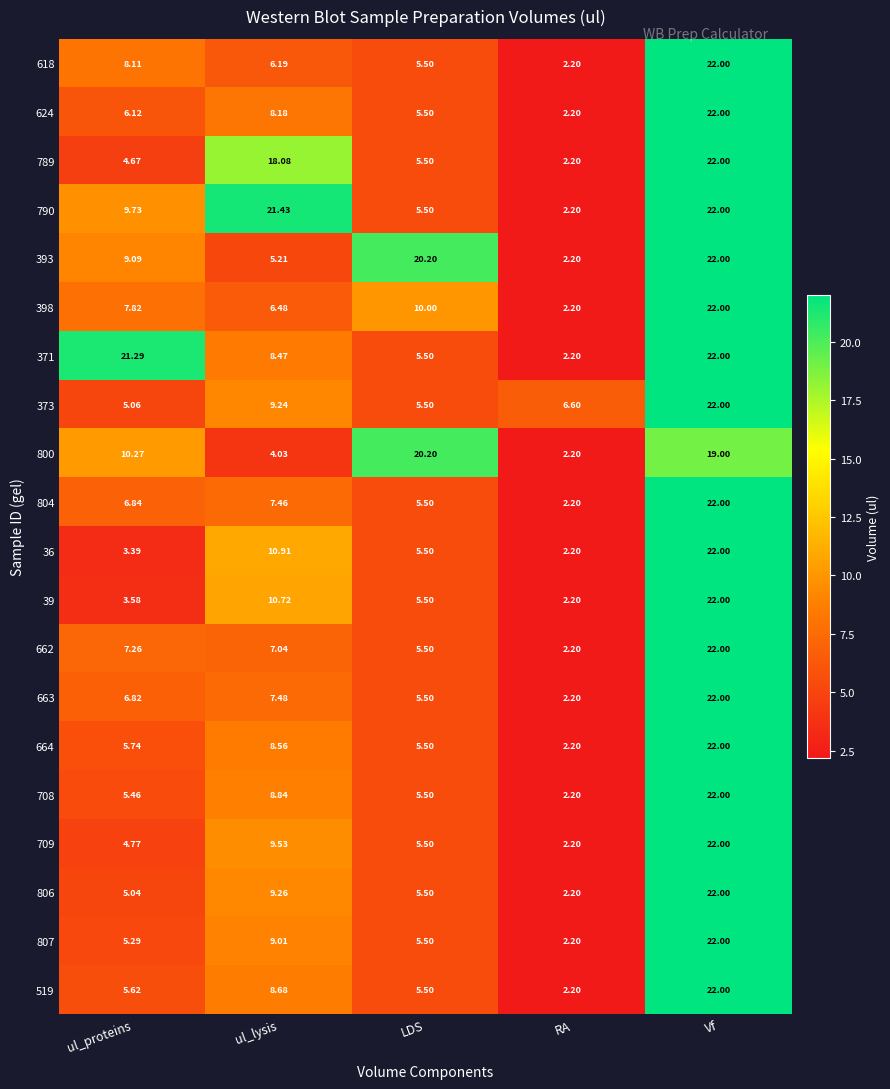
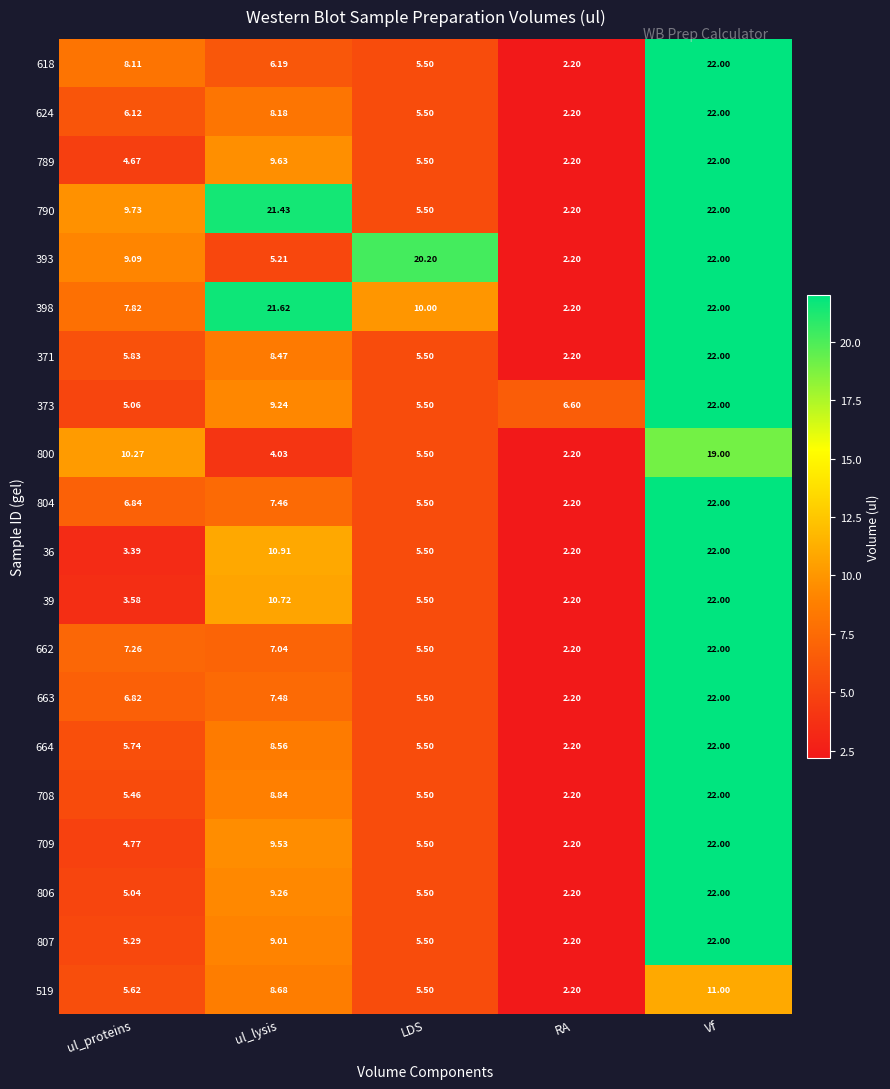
  {
    "618": {
      "ul_proteins": 8.11,
      "ul_lysis": 6.19,
      "LDS": 5.50,
      "RA": 2.20,
      "Vf": 22.00
    },
    "624": {
      "ul_proteins": 6.12,
      "ul_lysis": 8.18,
      "LDS": 5.50,
      "RA": 2.20,
      "Vf": 22.00
    },
    "789": {
      "ul_proteins": 4.67,
-     "ul_lysis": 18.08,
+     "ul_lysis": 9.63,
      "LDS": 5.50,
      "RA": 2.20,
      "Vf": 22.00
    },
    "790": {
      "ul_proteins": 9.73,
      "ul_lysis": 21.43,
      "LDS": 5.50,
      "RA": 2.20,
      "Vf": 22.00
    },
    "393": {
      "ul_proteins": 9.09,
      "ul_lysis": 5.21,
      "LDS": 20.20,
      "RA": 2.20,
      "Vf": 22.00
    },
    "398": {
      "ul_proteins": 7.82,
-     "ul_lysis": 6.48,
+     "ul_lysis": 21.62,
      "LDS": 10.00,
      "RA": 2.20,
      "Vf": 22.00
    },
    "371": {
-     "ul_proteins": 21.29,
+     "ul_proteins": 5.83,
      "ul_lysis": 8.47,
      "LDS": 5.50,
      "RA": 2.20,
      "Vf": 22.00
    },
    "373": {
      "ul_proteins": 5.06,
      "ul_lysis": 9.24,
      "LDS": 5.50,
      "RA": 6.60,
      "Vf": 22.00
    },
    "800": {
      "ul_proteins": 10.27,
      "ul_lysis": 4.03,
-     "LDS": 20.20,
+     "LDS": 5.50,
      "RA": 2.20,
      "Vf": 19.00
    },
    "804": {
      "ul_proteins": 6.84,
      "ul_lysis": 7.46,
      "LDS": 5.50,
      "RA": 2.20,
      "Vf": 22.00
    },
    "36": {
      "ul_proteins": 3.39,
      "ul_lysis": 10.91,
      "LDS": 5.50,
      "RA": 2.20,
      "Vf": 22.00
    },
    "39": {
      "ul_proteins": 3.58,
      "ul_lysis": 10.72,
      "LDS": 5.50,
      "RA": 2.20,
      "Vf": 22.00
    },
    "662": {
      "ul_proteins": 7.26,
      "ul_lysis": 7.04,
      "LDS": 5.50,
      "RA": 2.20,
      "Vf": 22.00
    },
    "663": {
      "ul_proteins": 6.82,
      "ul_lysis": 7.48,
      "LDS": 5.50,
      "RA": 2.20,
      "Vf": 22.00
    },
    "664": {
      "ul_proteins": 5.74,
      "ul_lysis": 8.56,
      "LDS": 5.50,
      "RA": 2.20,
      "Vf": 22.00
    },
    "708": {
      "ul_proteins": 5.46,
      "ul_lysis": 8.84,
      "LDS": 5.50,
      "RA": 2.20,
      "Vf": 22.00
    },
    "709": {
      "ul_proteins": 4.77,
      "ul_lysis": 9.53,
      "LDS": 5.50,
      "RA": 2.20,
      "Vf": 22.00
    },
    "806": {
      "ul_proteins": 5.04,
      "ul_lysis": 9.26,
      "LDS": 5.50,
      "RA": 2.20,
      "Vf": 22.00
    },
    "807": {
      "ul_proteins": 5.29,
      "ul_lysis": 9.01,
      "LDS": 5.50,
      "RA": 2.20,
      "Vf": 22.00
    },
    "519": {
      "ul_proteins": 5.62,
      "ul_lysis": 8.68,
      "LDS": 5.50,
      "RA": 2.20,
-     "Vf": 22.00
+     "Vf": 11.00
    }
  }
